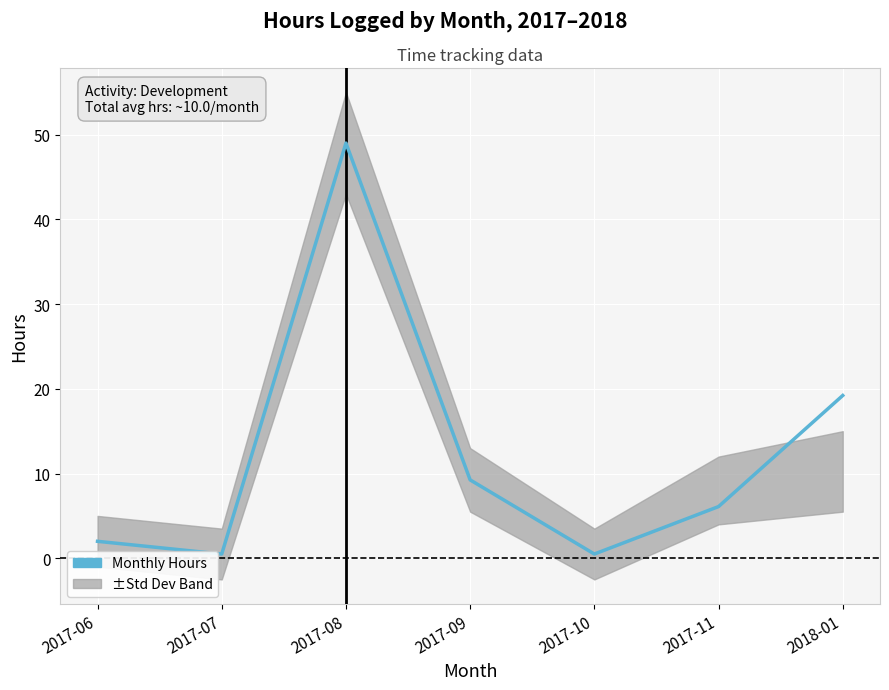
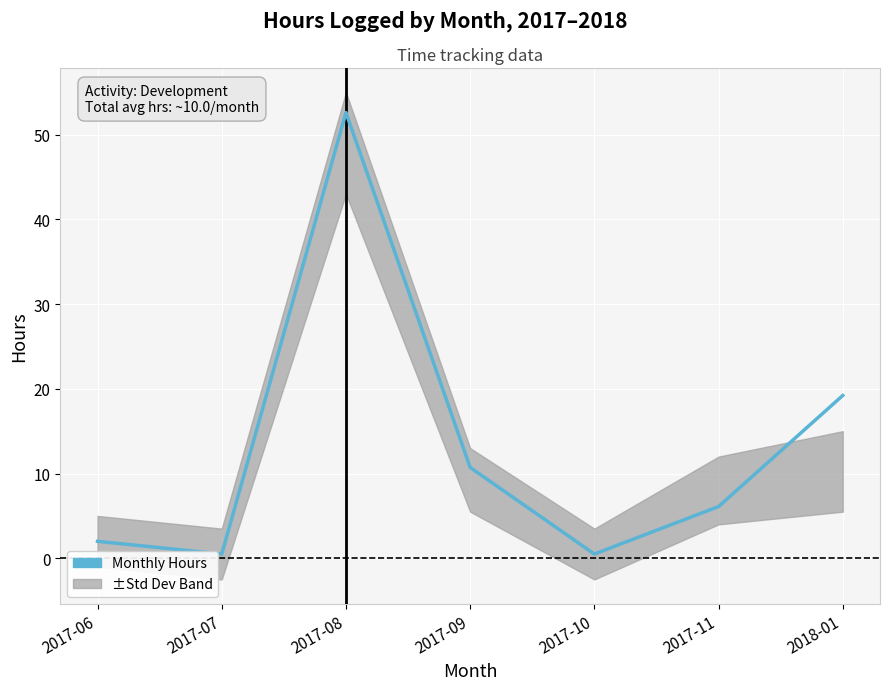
  {
    "Monthly Hours": {
      "2017-06": 2,
      "2017-07": 1,
-     "2017-08": 49,
-     "2017-09": 9,
+     "2017-08": 53,
+     "2017-09": 11,
      "2017-10": 1,
      "2017-11": 6,
      "2018-01": 19
    }
  }
